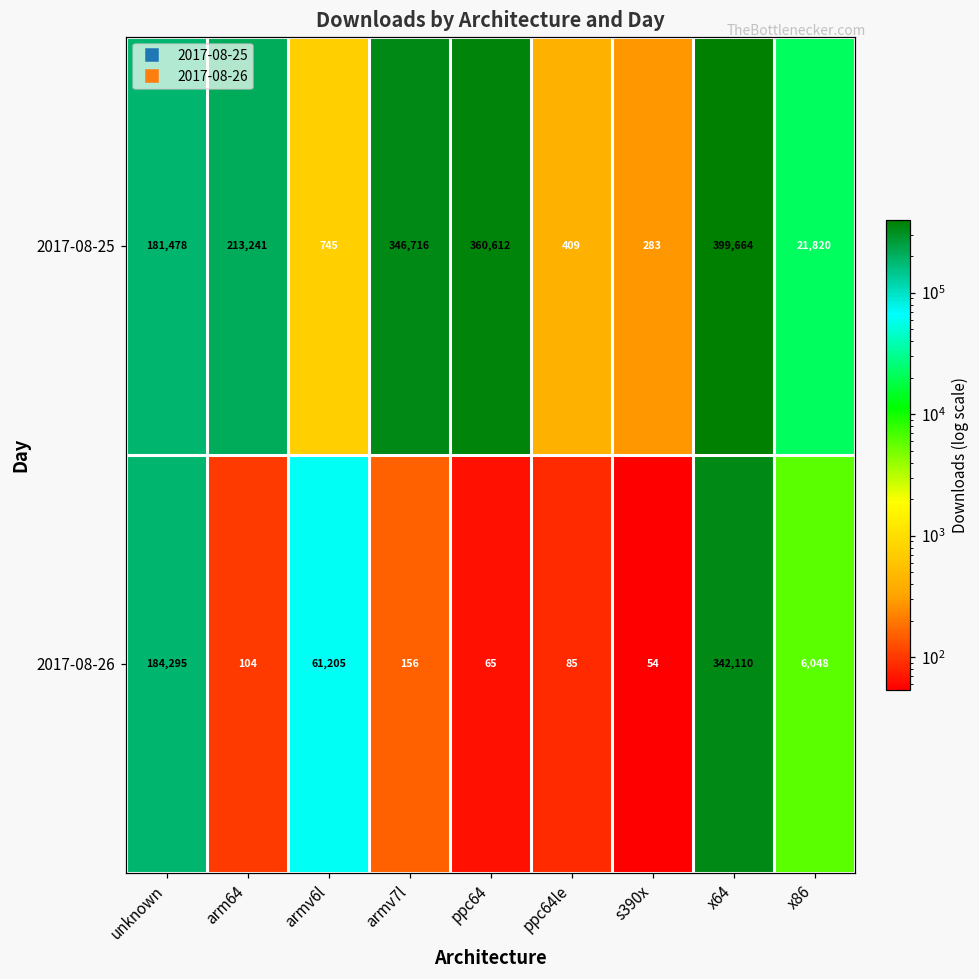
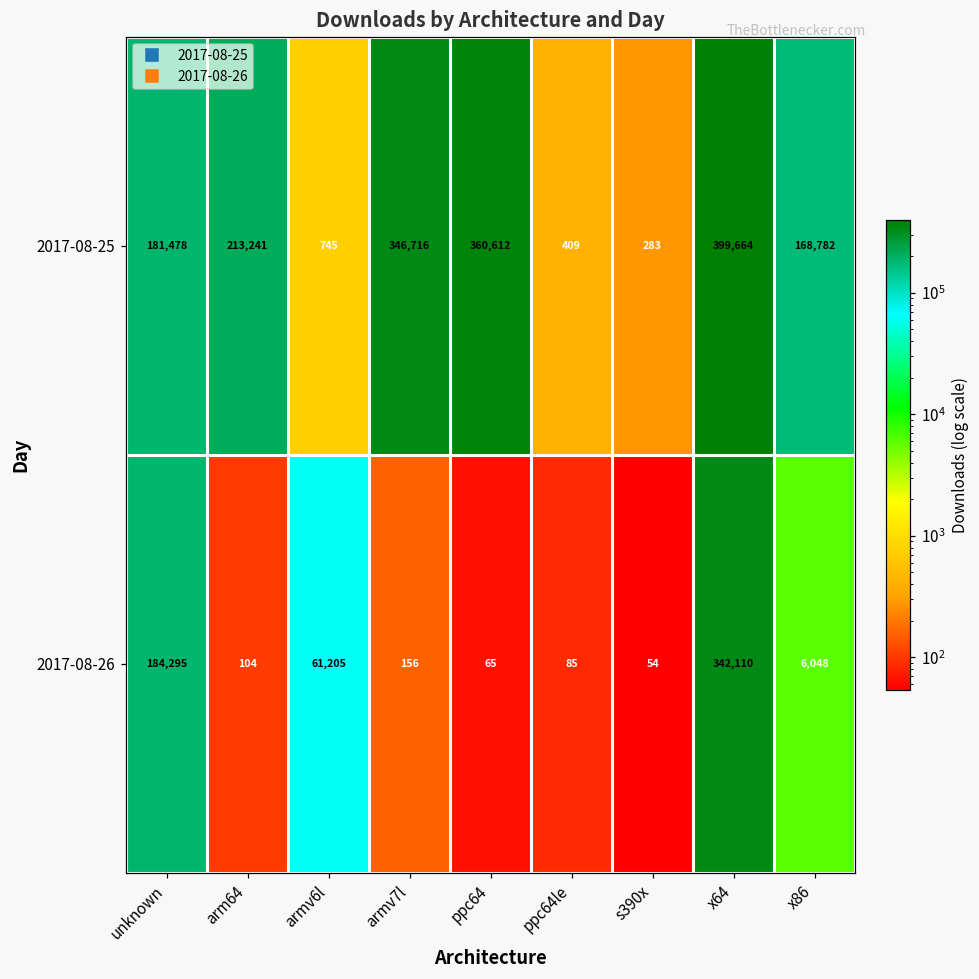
  {
    "2017-08-25": {
      "unknown": "181,478",
      "arm64": "213,241",
      "armv6l": "745",
      "armv7l": "346,716",
      "ppc64": "360,612",
      "ppc64le": "409",
      "s390x": "283",
      "x64": "399,664",
-     "x86": "21,820"
+     "x86": "168,782"
    },
    "2017-08-26": {
      "unknown": "184,295",
      "arm64": "104",
      "armv6l": "61,205",
      "armv7l": "156",
      "ppc64": "65",
      "ppc64le": "85",
      "s390x": "54",
      "x64": "342,110",
      "x86": "6,048"
    }
  }
